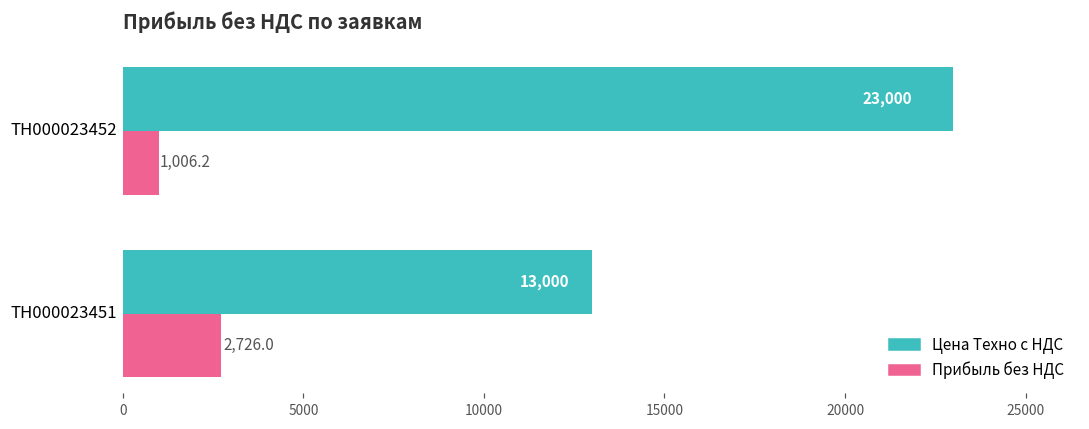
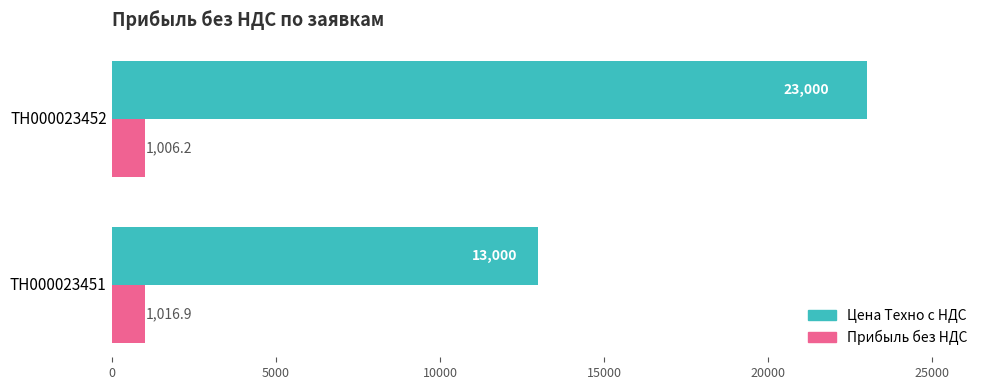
  {
    "Цена Техно с НДС": {
      "ТН000023452": "23,000",
      "ТН000023451": "13,000"
    },
    "Прибыль без НДС": {
      "ТН000023452": "1,006.2",
-     "ТН000023451": "2,726.0"
+     "ТН000023451": "1,016.9"
    }
  }
